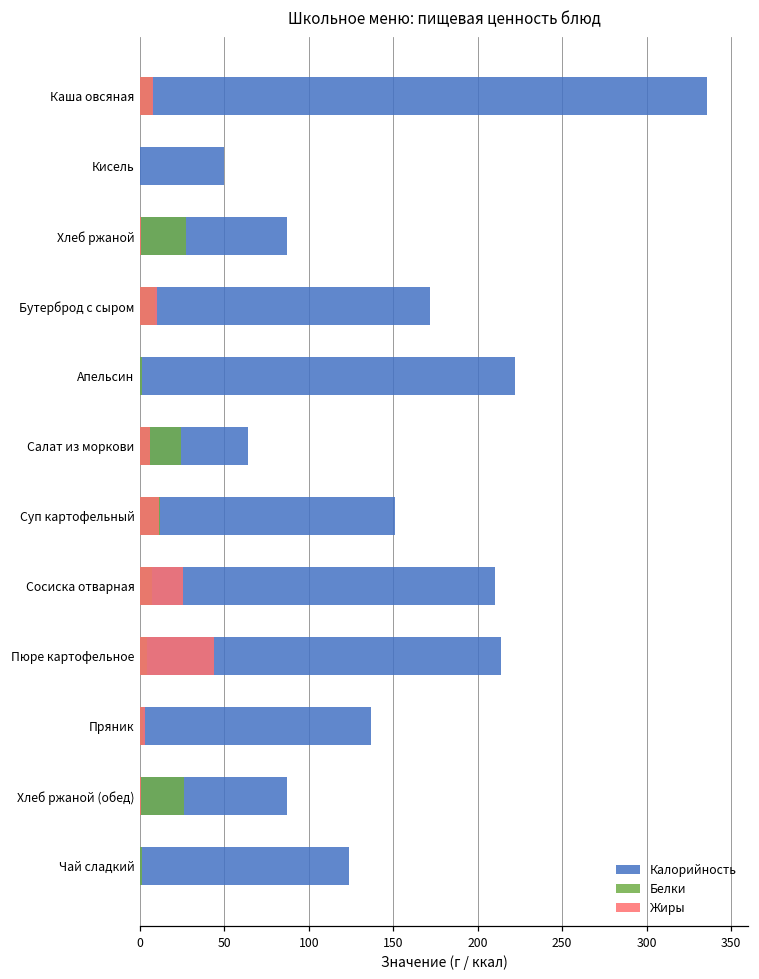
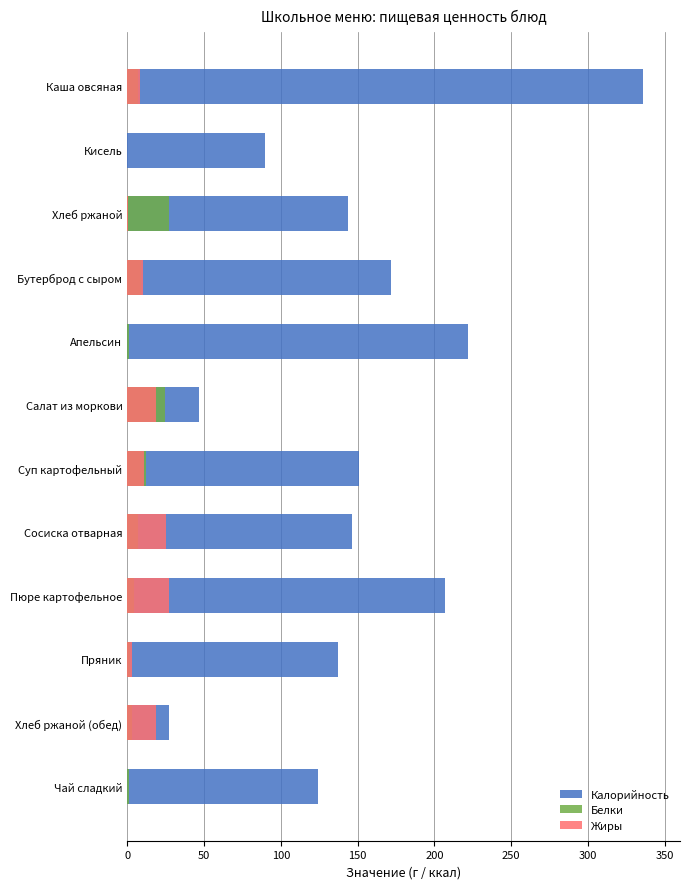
  {
    "Калорийность": {
      "Каша овсяная": 336,
-     "Кисель": 50,
-     "Хлеб ржаной": 87,
+     "Кисель": 90,
+     "Хлеб ржаной": 144,
      "Бутерброд с сыром": 172,
      "Апельсин": 222,
-     "Салат из моркови": 64,
+     "Салат из моркови": 47,
      "Суп картофельный": 151,
-     "Сосиска отварная": 210,
-     "Пюре картофельное": 214,
+     "Сосиска отварная": 146,
+     "Пюре картофельное": 207,
      "Пряник": 137,
-     "Хлеб ржаной (обед)": 87,
+     "Хлеб ржаной (обед)": 27,
      "Чай сладкий": 124
    },
    "Белки": {
      "Кисель": 0,
-     "Хлеб ржаной (обед)": 26
+     "Хлеб ржаной (обед)": 3
    },
    "Жиры": {
      "Кисель": 0,
      "Апельсин": 0,
-     "Салат из моркови": 6,
-     "Пюре картофельное": 44,
-     "Хлеб ржаной (обед)": 1,
+     "Салат из моркови": 19,
+     "Пюре картофельное": 27,
+     "Хлеб ржаной (обед)": 19,
      "Чай сладкий": 0
    }
  }
